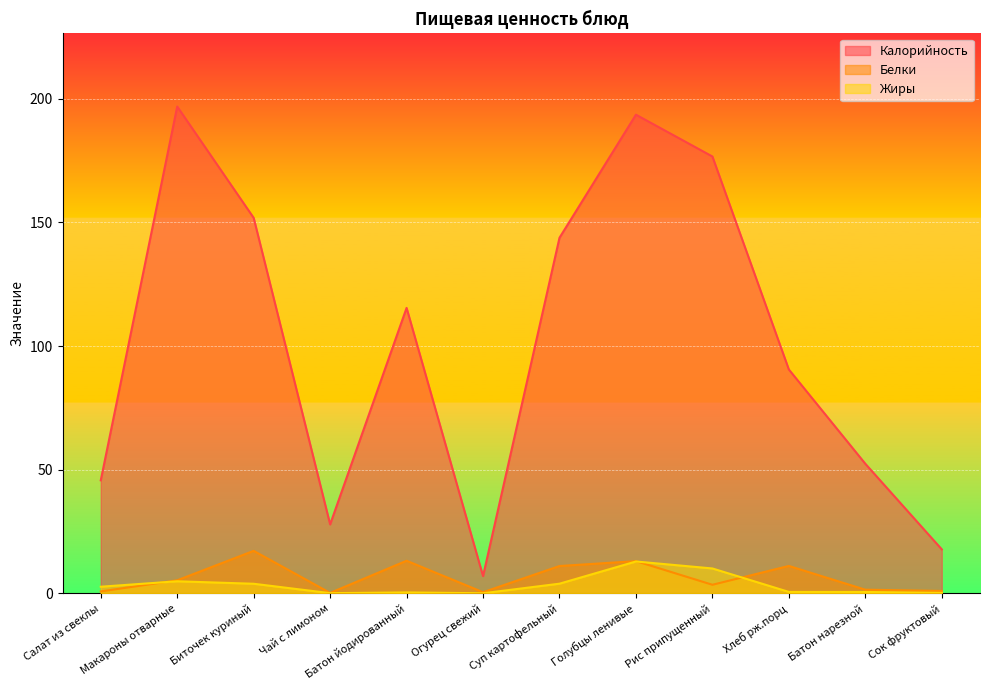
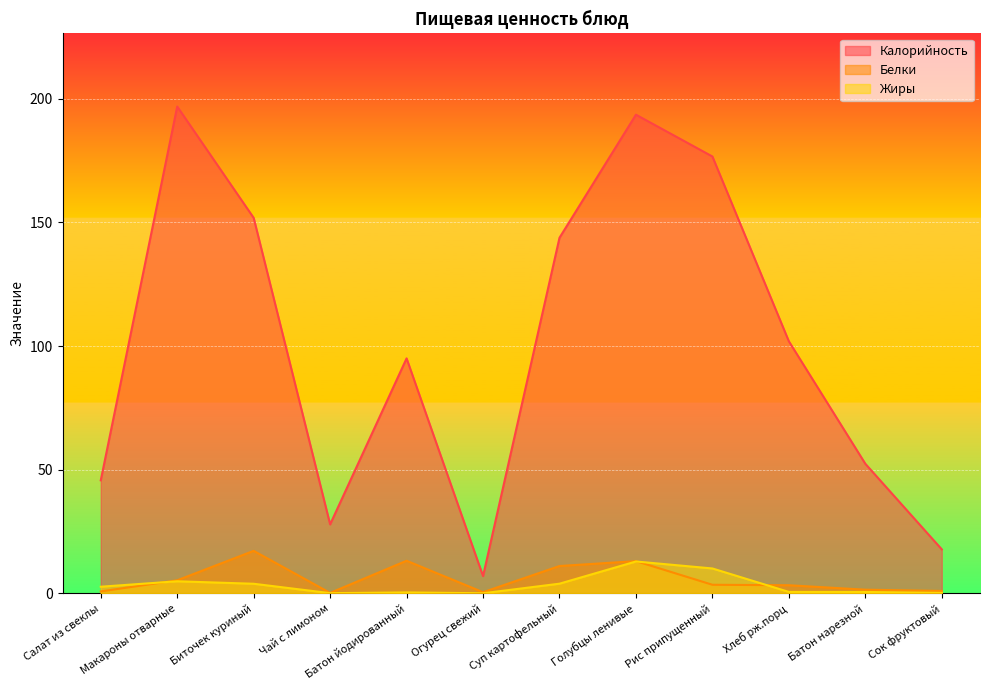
  {
    "Калорийность": {
      "Салат из свеклы": 46,
      "Макароны отварные": 197,
      "Биточек куриный": 152,
      "Чай с лимоном": 28,
-     "Батон йодированный": 115,
+     "Батон йодированный": 95,
      "Огурец свежий": 7,
      "Суп картофельный": 144,
      "Голубцы ленивые": 194,
      "Рис припущенный": 177,
-     "Хлеб рж.порц": 91,
+     "Хлеб рж.порц": 102,
      "Батон нарезной": 52,
      "Сок фруктовый": 18
    },
    "Белки": {
      "Салат из свеклы": 1,
      "Биточек куриный": 17,
      "Батон йодированный": 13,
      "Суп картофельный": 11,
      "Рис припущенный": 3,
-     "Хлеб рж.порц": 11
+     "Хлеб рж.порц": 3
    },
    "Жиры": {
      "Салат из свеклы": 3,
      "Биточек куриный": 4,
      "Батон йодированный": 0,
      "Суп картофельный": 4,
      "Рис припущенный": 10,
      "Хлеб рж.порц": 1
    }
  }
